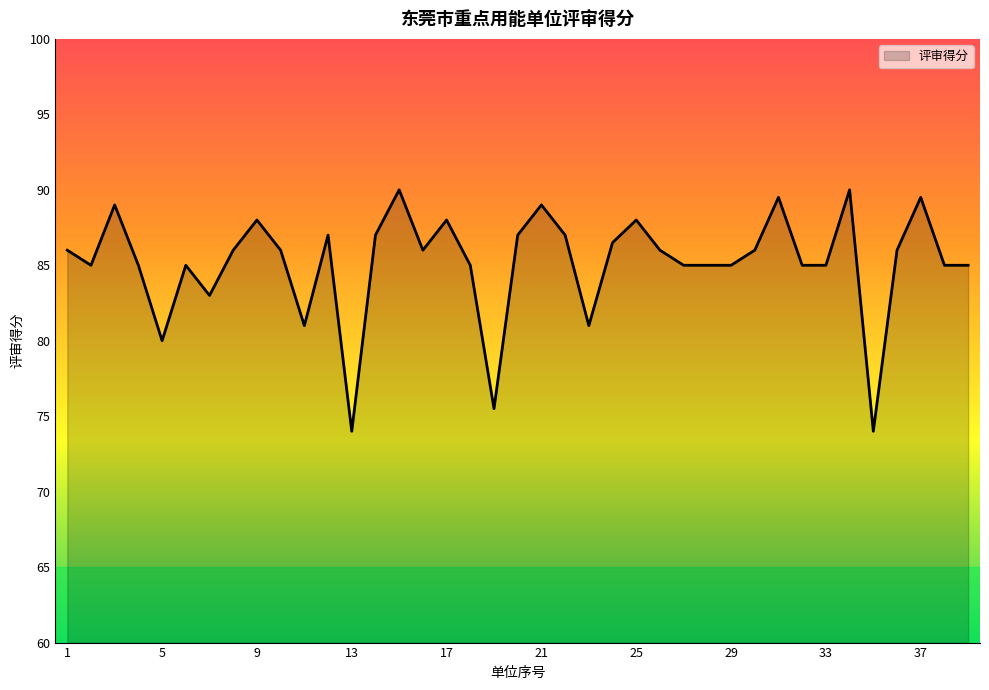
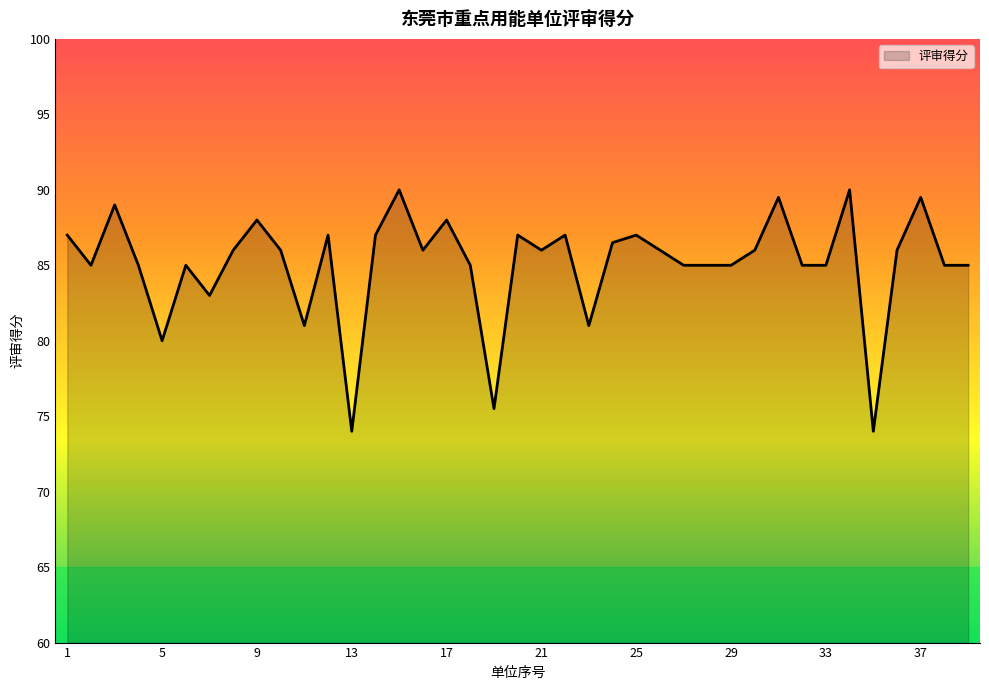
  {
-   "1": 86,
+   "1": 87,
    "5": 80,
    "9": 88,
    "13": 74,
    "17": 88,
-   "21": 89,
-   "25": 88,
+   "21": 86,
+   "25": 87,
    "29": 85,
    "33": 85,
    "37": 89.5
  }
